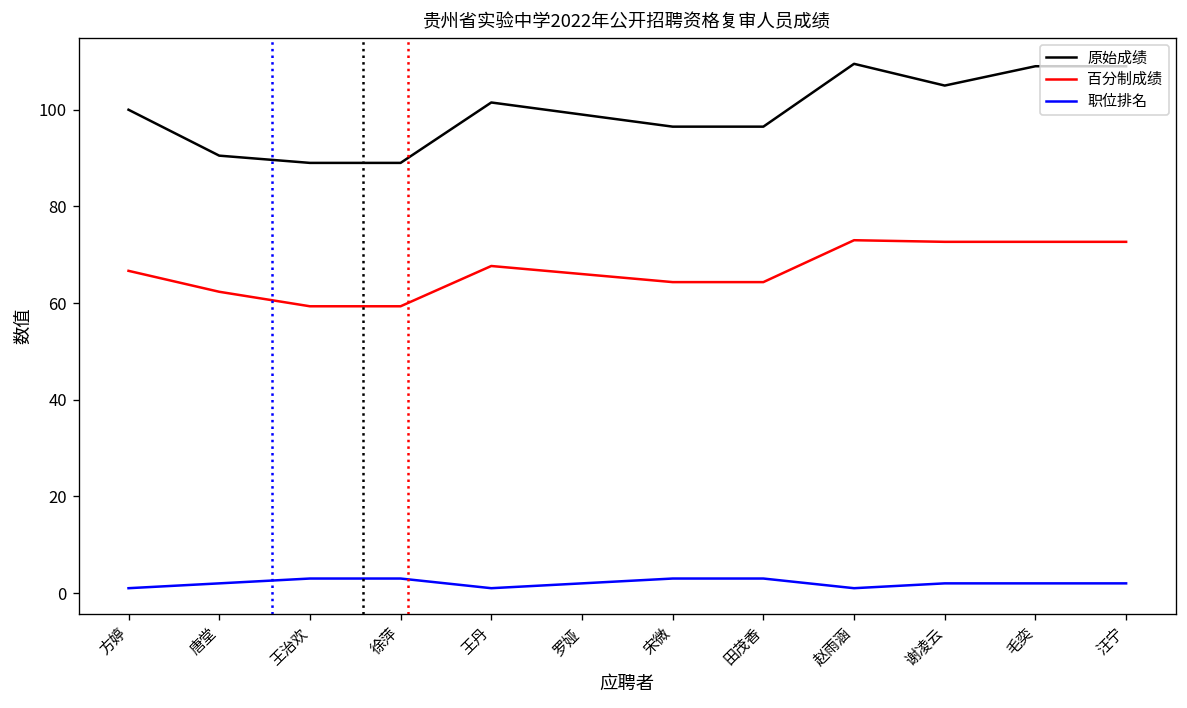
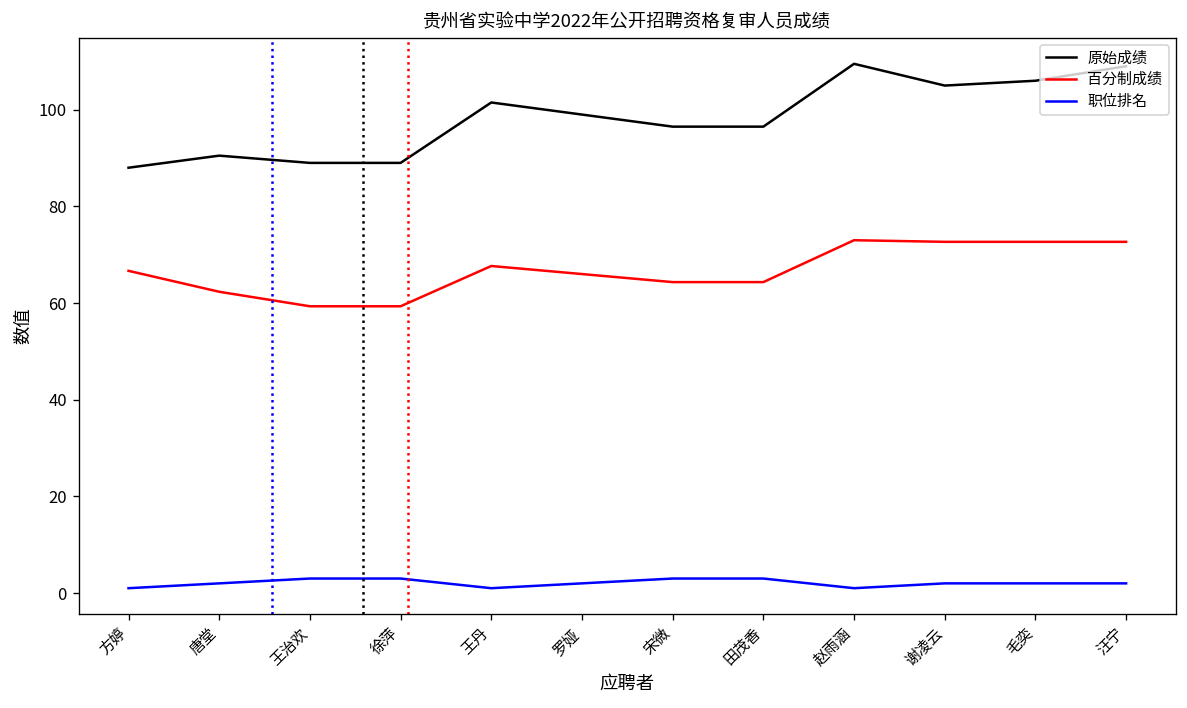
  {
    "原始成绩": {
-     "方婷": 100,
+     "方婷": 88,
      "唐堂": 91,
      "王治欢": 89,
      "徐萍": 89,
      "王丹": 102,
      "罗娅": 99,
      "宋微": 97,
      "田茂香": 97,
      "赵雨涵": 110,
      "谢凌云": 105,
-     "毛奕": 109
+     "毛奕": 106
    },
    "百分制成绩": {
      "方婷": 67,
      "唐堂": 62,
      "王治欢": 59,
      "徐萍": 59,
      "王丹": 68,
      "罗娅": 66,
      "宋微": 64,
      "田茂香": 64,
      "赵雨涵": 73,
      "谢凌云": 73,
      "毛奕": 73,
      "汪宁": 73
    },
    "职位排名": {
      "方婷": 1,
      "唐堂": 2,
      "王治欢": 3,
      "徐萍": 3,
      "王丹": 1,
      "罗娅": 2,
      "宋微": 3,
      "田茂香": 3,
      "赵雨涵": 1,
      "谢凌云": 2,
      "毛奕": 2,
      "汪宁": 2
    }
  }
